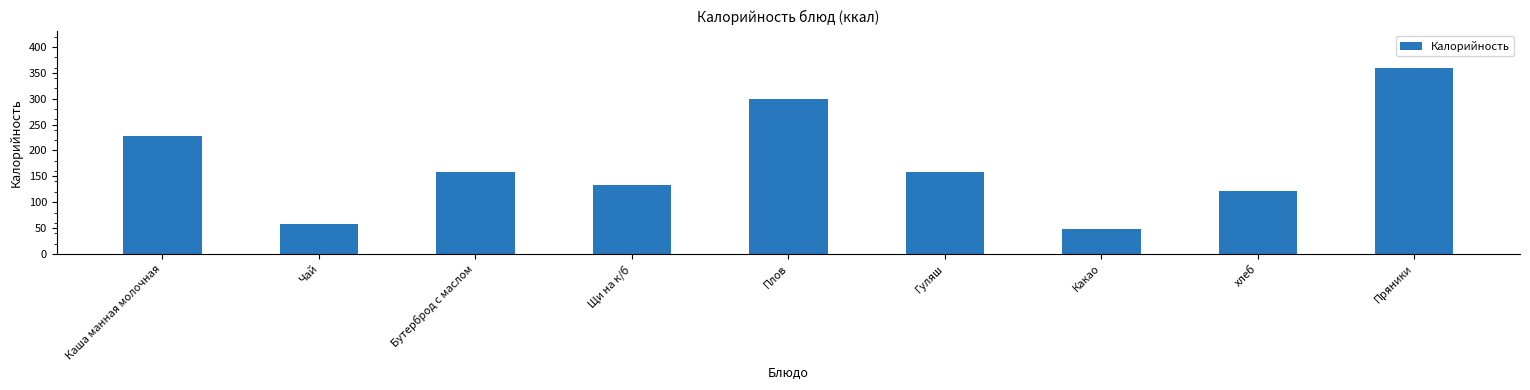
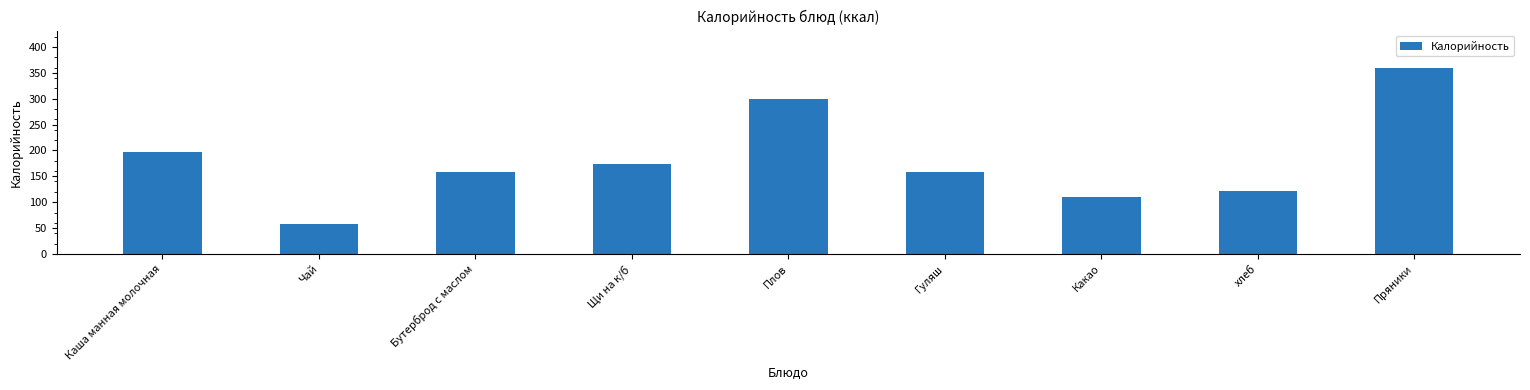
  {
-   "Каша манная молочная": 230,
+   "Каша манная молочная": 200,
    "Чай": 60,
    "Бутерброд с маслом": 160,
-   "Щи на к/б": 130,
+   "Щи на к/б": 170,
    "Плов": 300,
    "Гуляш": 160,
-   "Какао": 50,
+   "Какао": 110,
    "хлеб": 120,
    "Пряники": 360
  }
